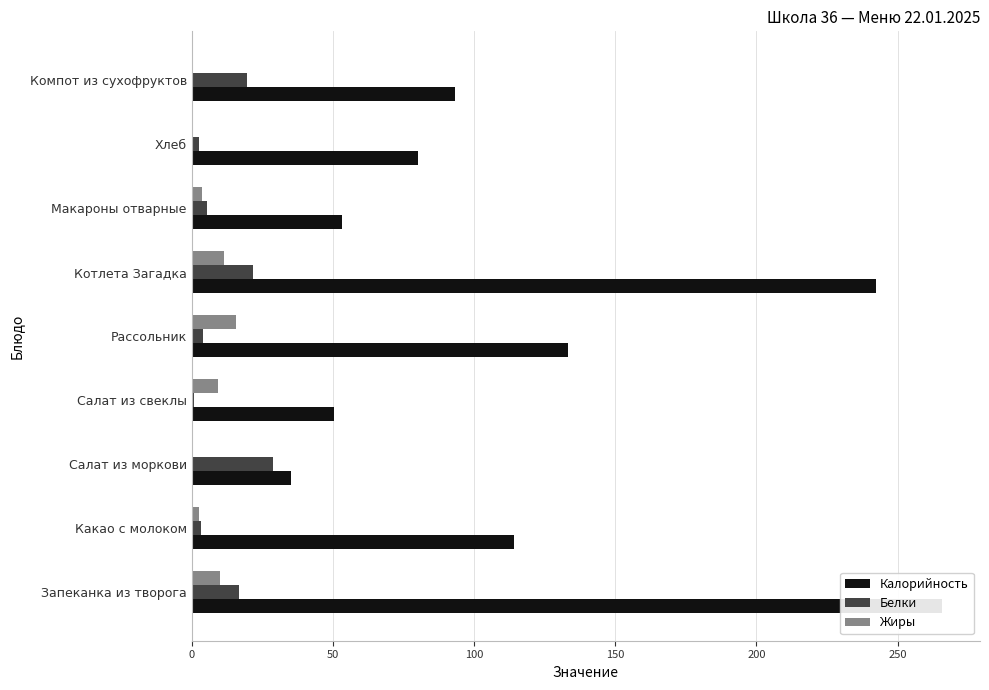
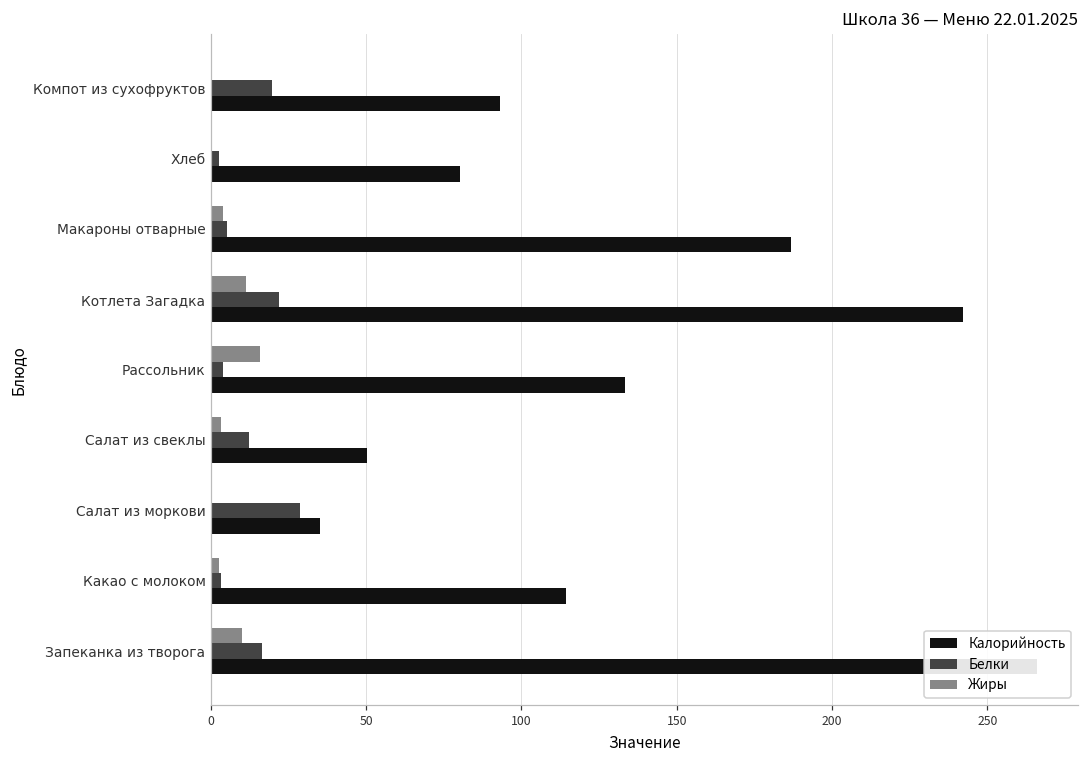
  {
    "Калорийность": {
      "Компот из сухофруктов": 93,
      "Хлеб": 80,
-     "Макароны отварные": 53,
+     "Макароны отварные": 187,
      "Котлета Загадка": 242,
      "Рассольник": 133,
      "Салат из свеклы": 50,
      "Салат из моркови": 35,
      "Какао с молоком": 114
    },
    "Белки": {
      "Компот из сухофруктов": 20,
      "Хлеб": 3,
      "Макароны отварные": 5,
      "Котлета Загадка": 22,
      "Рассольник": 4,
-     "Салат из свеклы": 1,
+     "Салат из свеклы": 12,
      "Салат из моркови": 29,
      "Какао с молоком": 3,
      "Запеканка из творога": 17
    },
    "Жиры": {
      "Компот из сухофруктов": 0,
      "Макароны отварные": 4,
      "Котлета Загадка": 11,
      "Рассольник": 16,
-     "Салат из свеклы": 9,
+     "Салат из свеклы": 3,
      "Какао с молоком": 3,
      "Запеканка из творога": 10
    }
  }
